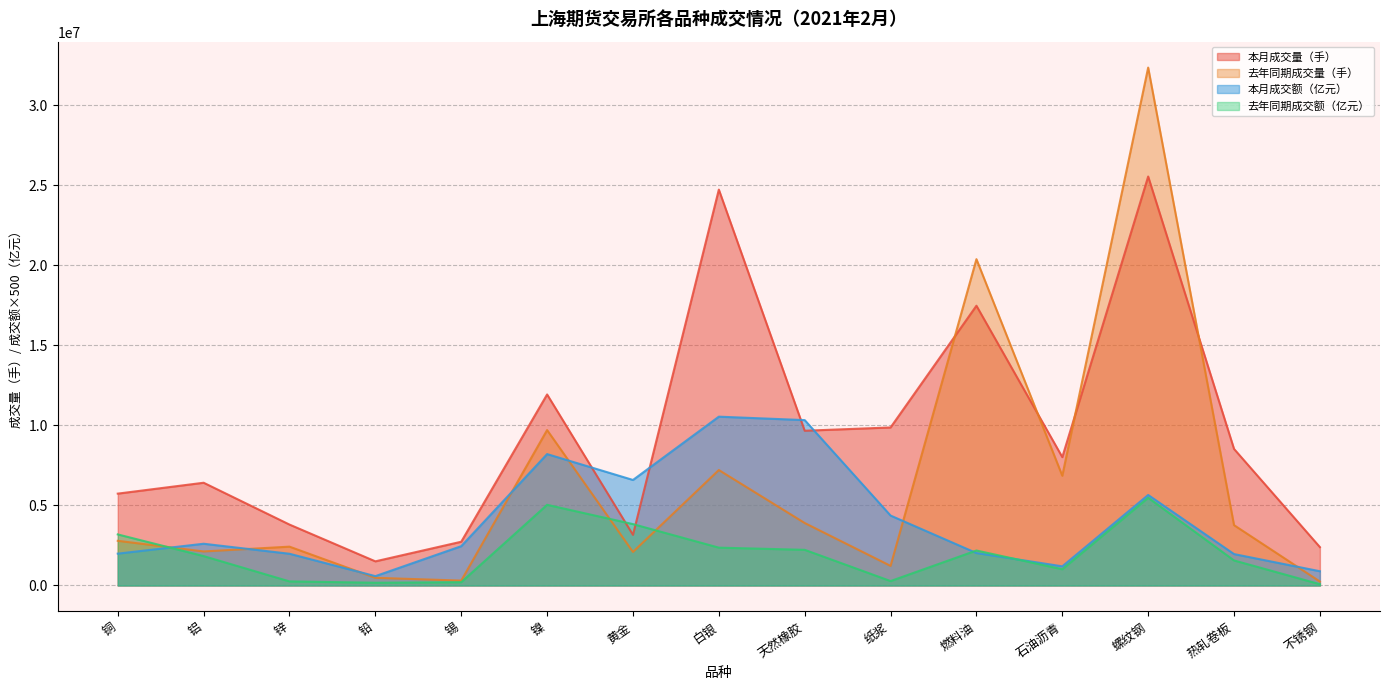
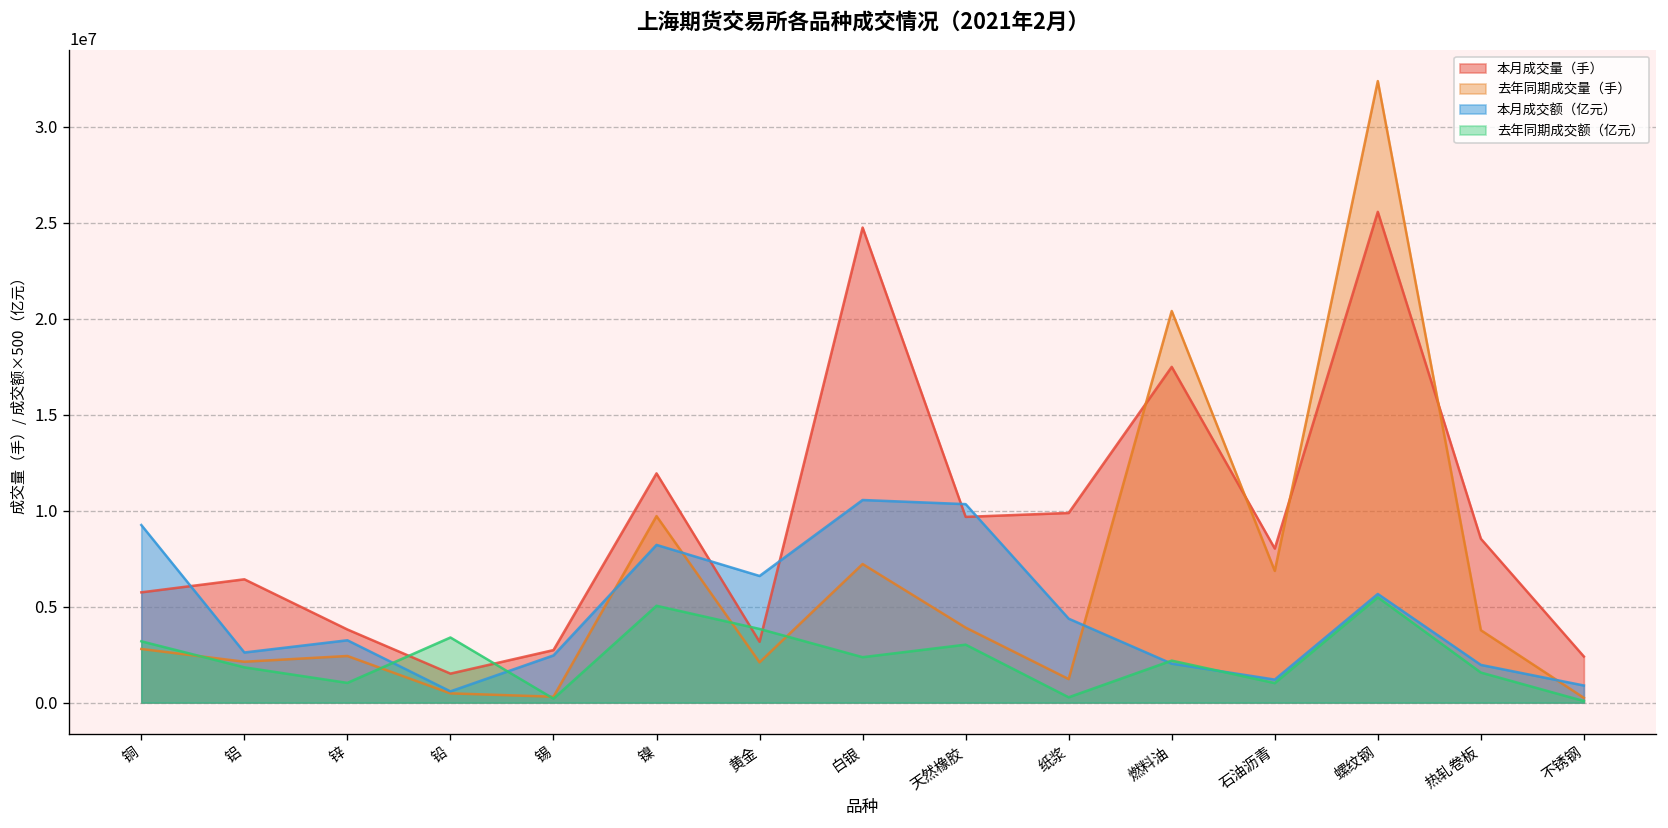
  {
    "本月成交额（亿元）": {
-     "铜": 2000000,
+     "铜": 9200000,
      "铝": 2600000,
-     "锌": 2000000,
+     "锌": 3200000,
      "锡": 2500000,
      "镍": 8200000,
      "黄金": 6600000,
      "白银": 10600000,
      "天然橡胶": 10300000,
      "纸浆": 4400000,
      "石油沥青": 1200000,
      "螺纹钢": 5700000,
      "热轧卷板": 2000000,
      "不锈钢": 900000
    },
    "去年同期成交额（亿元）": {
      "铜": 3200000,
      "铝": 1800000,
-     "锌": 300000,
-     "铅": 200000,
+     "锌": 1000000,
+     "铅": 3400000,
      "镍": 5000000,
      "黄金": 3800000,
      "白银": 2400000,
-     "天然橡胶": 2200000,
+     "天然橡胶": 3000000,
      "纸浆": 300000,
      "石油沥青": 1000000,
      "螺纹钢": 5500000,
      "热轧卷板": 1600000,
      "不锈钢": 100000
    }
  }
